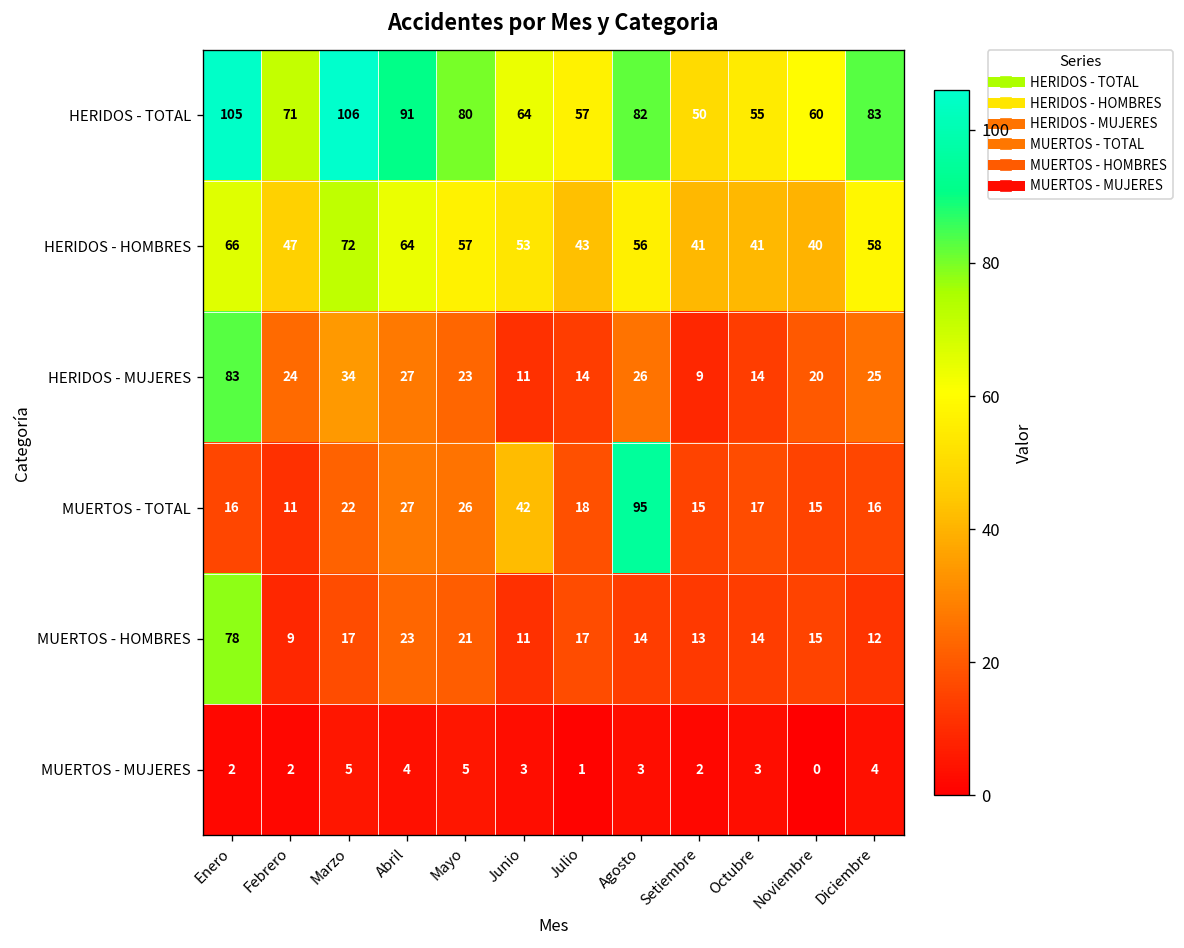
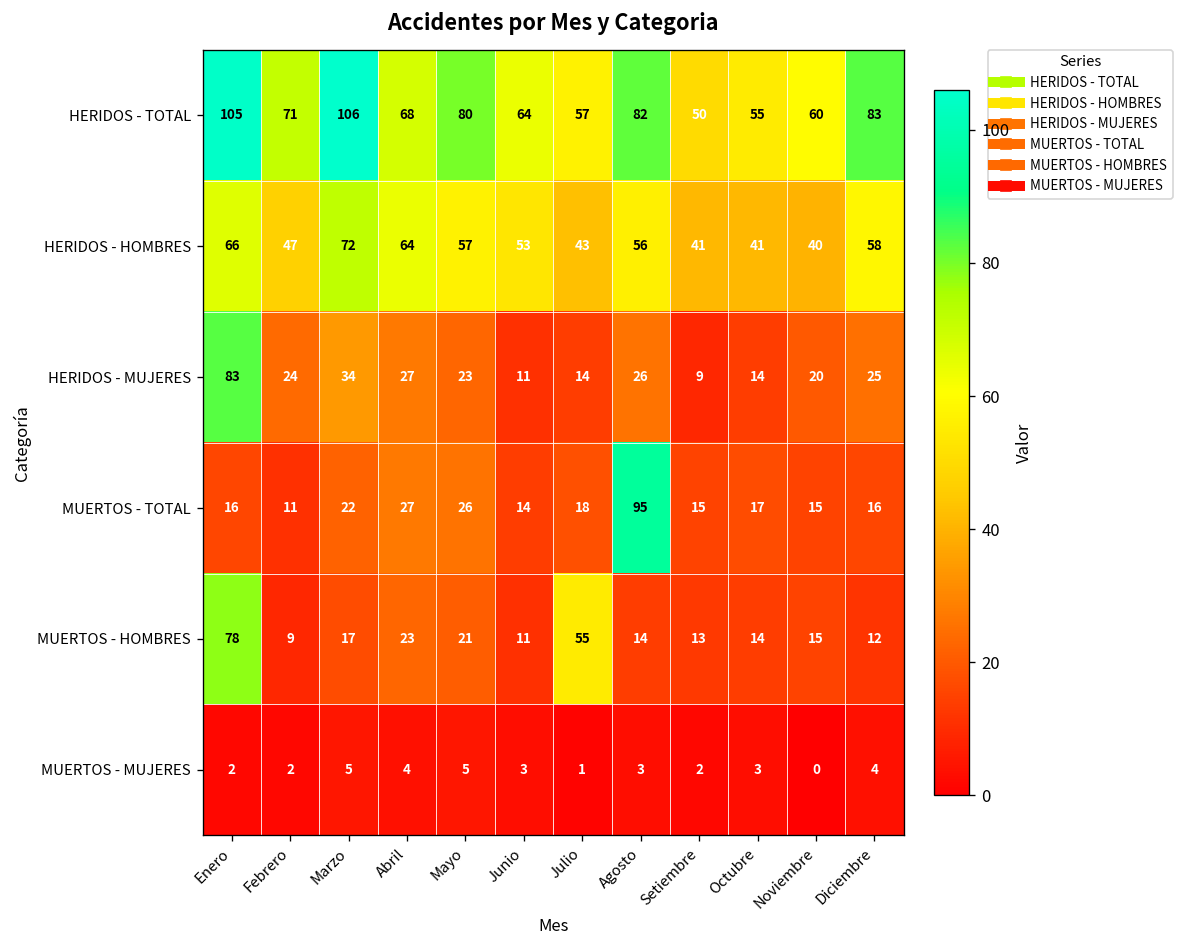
  {
    "HERIDOS - TOTAL": {
      "Enero": 105,
      "Febrero": 71,
      "Marzo": 106,
-     "Abril": 91,
+     "Abril": 68,
      "Mayo": 80,
      "Junio": 64,
      "Julio": 57,
      "Agosto": 82,
      "Setiembre": 50,
      "Octubre": 55,
      "Noviembre": 60,
      "Diciembre": 83
    },
    "HERIDOS - HOMBRES": {
      "Enero": 66,
      "Febrero": 47,
      "Marzo": 72,
      "Abril": 64,
      "Mayo": 57,
      "Junio": 53,
      "Julio": 43,
      "Agosto": 56,
      "Setiembre": 41,
      "Octubre": 41,
      "Noviembre": 40,
      "Diciembre": 58
    },
    "HERIDOS - MUJERES": {
      "Enero": 83,
      "Febrero": 24,
      "Marzo": 34,
      "Abril": 27,
      "Mayo": 23,
      "Junio": 11,
      "Julio": 14,
      "Agosto": 26,
      "Setiembre": 9,
      "Octubre": 14,
      "Noviembre": 20,
      "Diciembre": 25
    },
    "MUERTOS - TOTAL": {
      "Enero": 16,
      "Febrero": 11,
      "Marzo": 22,
      "Abril": 27,
      "Mayo": 26,
-     "Junio": 42,
+     "Junio": 14,
      "Julio": 18,
      "Agosto": 95,
      "Setiembre": 15,
      "Octubre": 17,
      "Noviembre": 15,
      "Diciembre": 16
    },
    "MUERTOS - HOMBRES": {
      "Enero": 78,
      "Febrero": 9,
      "Marzo": 17,
      "Abril": 23,
      "Mayo": 21,
      "Junio": 11,
-     "Julio": 17,
+     "Julio": 55,
      "Agosto": 14,
      "Setiembre": 13,
      "Octubre": 14,
      "Noviembre": 15,
      "Diciembre": 12
    },
    "MUERTOS - MUJERES": {
      "Enero": 2,
      "Febrero": 2,
      "Marzo": 5,
      "Abril": 4,
      "Mayo": 5,
      "Junio": 3,
      "Julio": 1,
      "Agosto": 3,
      "Setiembre": 2,
      "Octubre": 3,
      "Noviembre": 0,
      "Diciembre": 4
    }
  }
